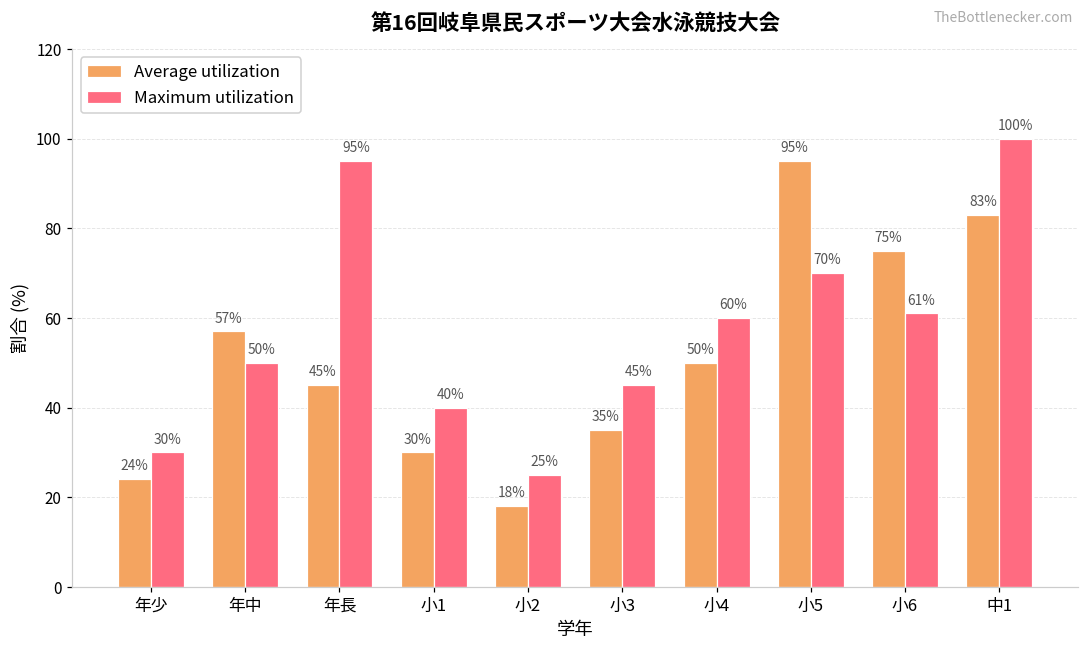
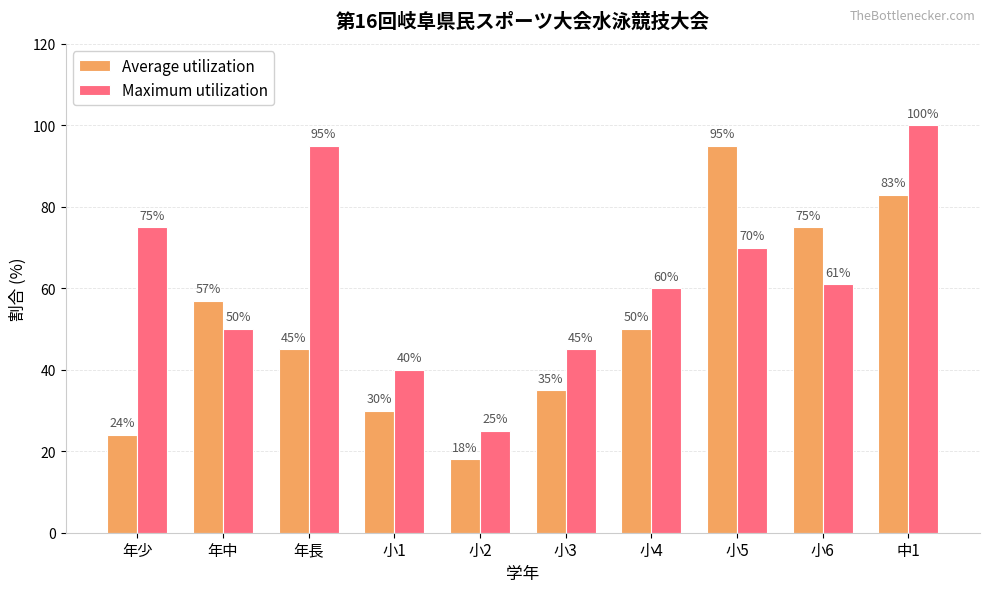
  {
    "Average utilization": {
      "年少": "24%",
      "年中": "57%",
      "年長": "45%",
      "小1": "30%",
      "小2": "18%",
      "小3": "35%",
      "小4": "50%",
      "小5": "95%",
      "小6": "75%",
      "中1": "83%"
    },
    "Maximum utilization": {
-     "年少": "30%",
+     "年少": "75%",
      "年中": "50%",
      "年長": "95%",
      "小1": "40%",
      "小2": "25%",
      "小3": "45%",
      "小4": "60%",
      "小5": "70%",
      "小6": "61%",
      "中1": "100%"
    }
  }
